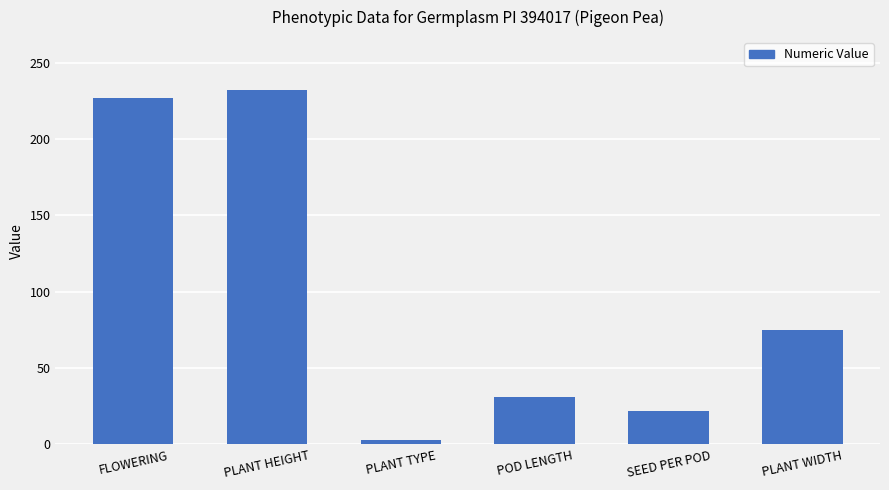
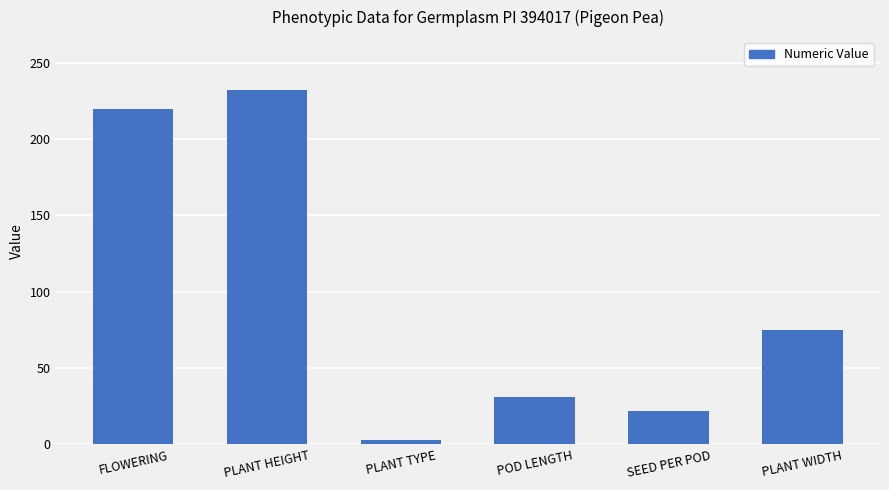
  {
-   "FLOWERING": 227,
+   "FLOWERING": 220,
    "PLANT HEIGHT": 232,
    "PLANT TYPE": 3,
    "POD LENGTH": 31,
    "SEED PER POD": 22,
    "PLANT WIDTH": 75
  }
